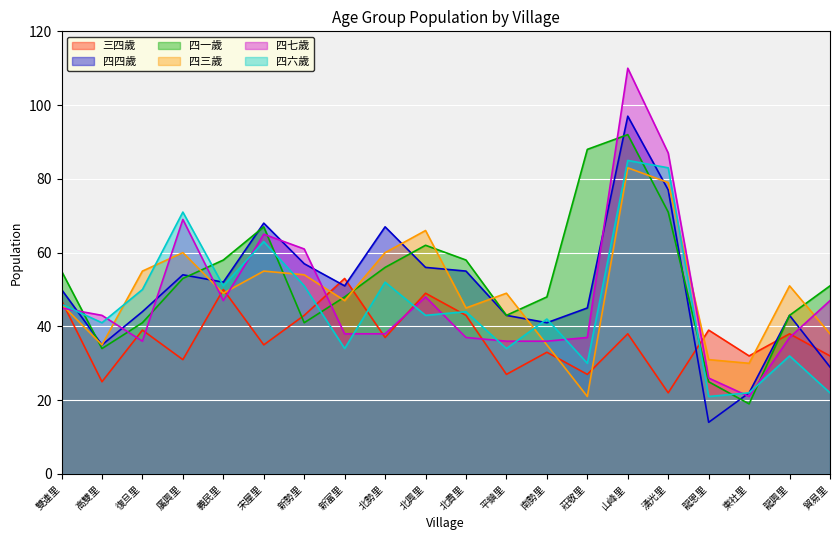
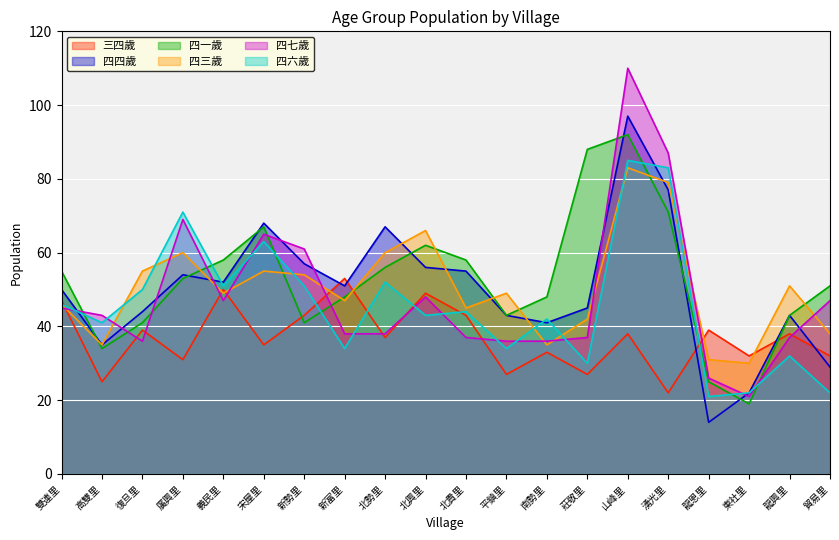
  {
    "三四歲": {
      "雙連里": 47,
      "高雙里": 25,
      "復旦里": 39,
      "廣興里": 31,
      "義民里": 50,
      "宋屋里": 35,
      "新勢里": 43,
      "新富里": 53,
      "北勢里": 37,
      "北興里": 49,
      "北貴里": 43,
      "平鎮里": 27,
      "南勢里": 33,
      "莊敬里": 27,
      "山峰里": 38,
      "湧光里": 22,
      "龍恩里": 39,
      "東社里": 32,
      "龍興里": 38,
      "貿易里": 32
    },
    "四四歲": {
      "雙連里": 50,
      "復旦里": 44,
      "廣興里": 54,
      "義民里": 52,
      "宋屋里": 68,
      "新勢里": 57,
      "新富里": 51,
      "北勢里": 67,
      "北興里": 56,
      "北貴里": 55,
      "南勢里": 41,
      "莊敬里": 45,
      "山峰里": 97,
      "湧光里": 77,
      "龍恩里": 14,
      "貿易里": 29
    },
    "四一歲": {
      "雙連里": 55,
      "高雙里": 34,
      "復旦里": 41,
      "廣興里": 53,
      "義民里": 58,
      "宋屋里": 67,
      "新勢里": 41,
      "新富里": 48,
      "北勢里": 56,
      "北興里": 62,
      "北貴里": 58,
      "南勢里": 48,
      "莊敬里": 88,
      "山峰里": 92,
      "湧光里": 71,
      "龍恩里": 25,
      "東社里": 19,
      "貿易里": 51
    },
    "四三歲": {
      "復旦里": 55,
      "廣興里": 60,
      "義民里": 49,
      "宋屋里": 55,
      "新勢里": 54,
      "新富里": 47,
      "北勢里": 60,
      "北興里": 66,
      "北貴里": 45,
      "平鎮里": 49,
      "南勢里": 35,
-     "莊敬里": 21,
+     "莊敬里": 42,
      "山峰里": 83,
      "湧光里": 79,
      "龍恩里": 31,
      "東社里": 30,
      "龍興里": 51,
      "貿易里": 38
    },
    "四七歲": {
      "雙連里": 45,
      "高雙里": 43,
      "復旦里": 36,
      "廣興里": 69,
      "義民里": 47,
      "宋屋里": 65,
      "新勢里": 61,
      "新富里": 38,
      "北勢里": 38,
      "北興里": 48,
      "北貴里": 37,
      "平鎮里": 36,
      "南勢里": 36,
      "莊敬里": 37,
      "山峰里": 110,
      "湧光里": 87,
      "龍恩里": 26,
      "東社里": 21,
      "龍興里": 37,
      "貿易里": 47
    },
    "四六歲": {
      "高雙里": 41,
      "復旦里": 50,
      "廣興里": 71,
      "義民里": 51,
      "宋屋里": 63,
      "新勢里": 51,
      "新富里": 34,
      "北勢里": 52,
      "北興里": 43,
      "北貴里": 44,
      "平鎮里": 34,
      "南勢里": 42,
      "莊敬里": 30,
      "山峰里": 85,
      "湧光里": 83,
      "龍恩里": 21,
      "龍興里": 32,
      "貿易里": 22
    }
  }
